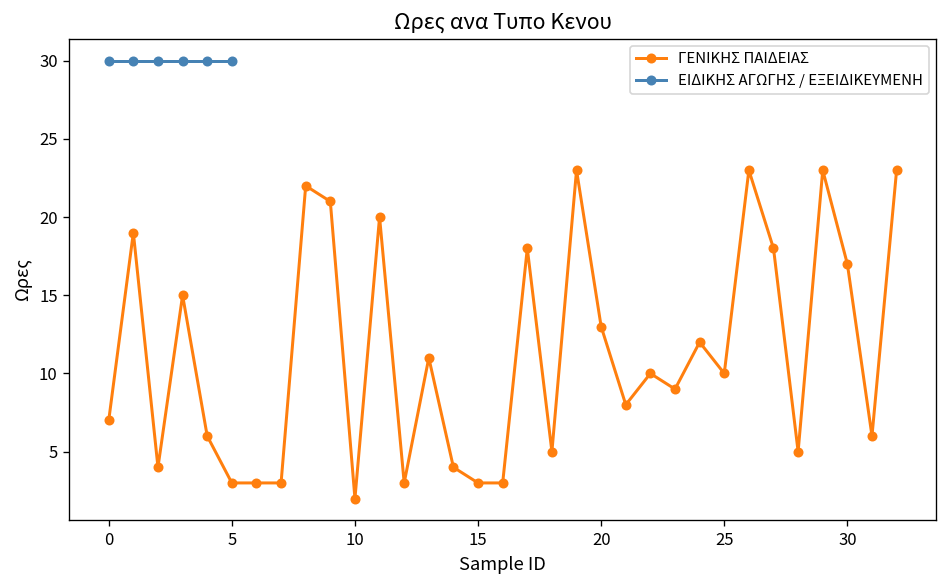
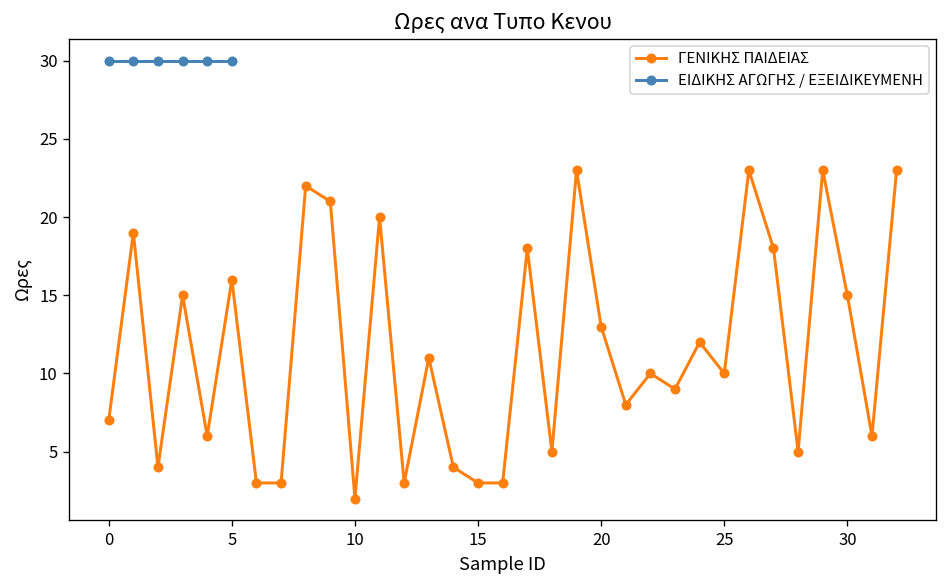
  {
    "ΓΕΝΙΚΗΣ ΠΑΙΔΕΙΑΣ": {
      "0": 7,
-     "5": 3,
+     "5": 16,
      "10": 2,
      "15": 3,
      "20": 13,
      "25": 10,
-     "30": 17
+     "30": 15
    },
    "ΕΙΔΙΚΗΣ ΑΓΩΓΗΣ / ΕΞΕΙΔΙΚΕΥΜΕΝΗ": {
      "0": 30,
      "5": 30
    }
  }
